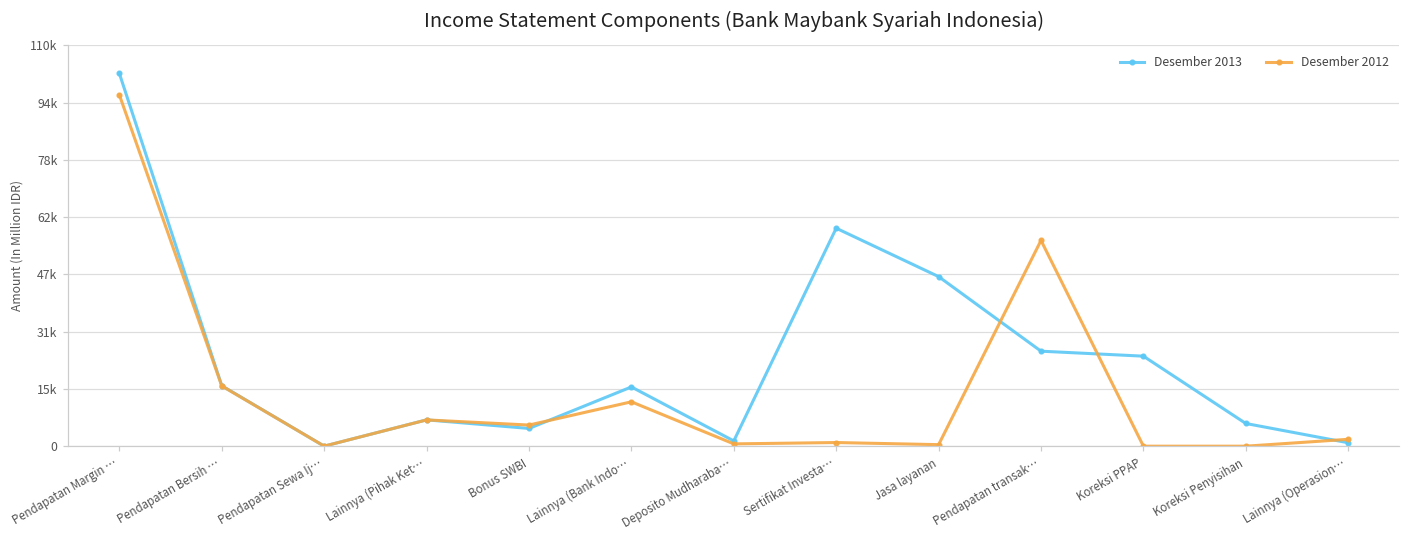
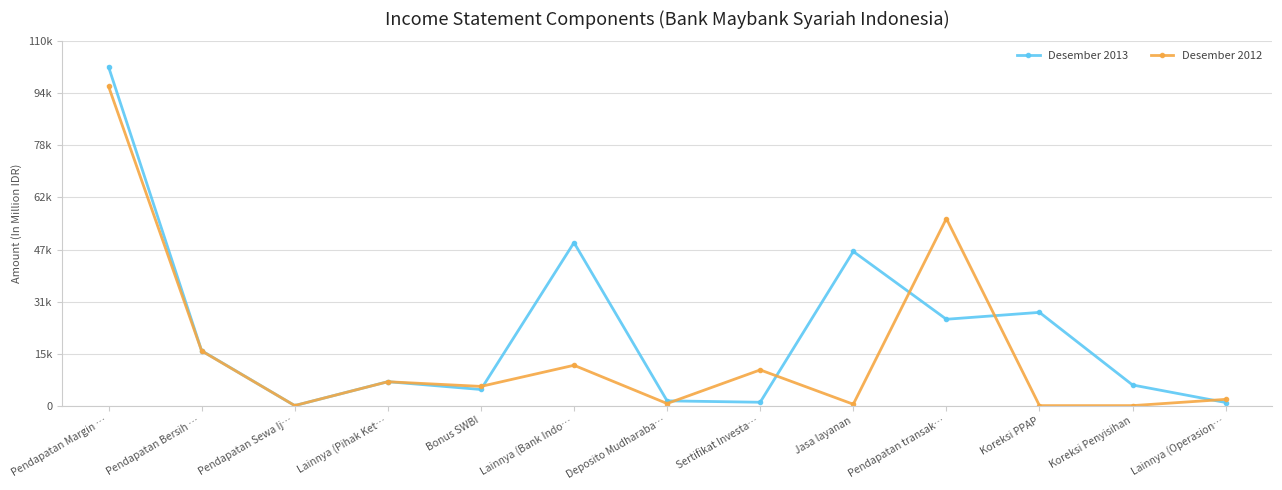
  {
    "Desember 2013": {
      "Pendapatan Margin …": 102000,
      "Bonus SWBI": 5000,
-     "Lainnya (Bank Indo…": 16000,
+     "Lainnya (Bank Indo…": 49000,
      "Deposito Mudharaba…": 1000,
-     "Sertifikat Investa…": 60000,
+     "Sertifikat Investa…": 1000,
      "Jasa layanan": 47000,
      "Pendapatan transak…": 26000,
-     "Koreksi PPAP": 25000,
+     "Koreksi PPAP": 28000,
      "Koreksi Penyisihan": 6000,
      "Lainnya (Operasion…": 1000
    },
    "Desember 2012": {
      "Pendapatan Margin …": 96000,
      "Bonus SWBI": 6000,
      "Lainnya (Bank Indo…": 12000,
      "Deposito Mudharaba…": 1000,
-     "Sertifikat Investa…": 1000,
+     "Sertifikat Investa…": 11000,
      "Jasa layanan": 0,
      "Pendapatan transak…": 56000,
      "Koreksi PPAP": 0,
      "Koreksi Penyisihan": 0,
      "Lainnya (Operasion…": 2000
    }
  }
